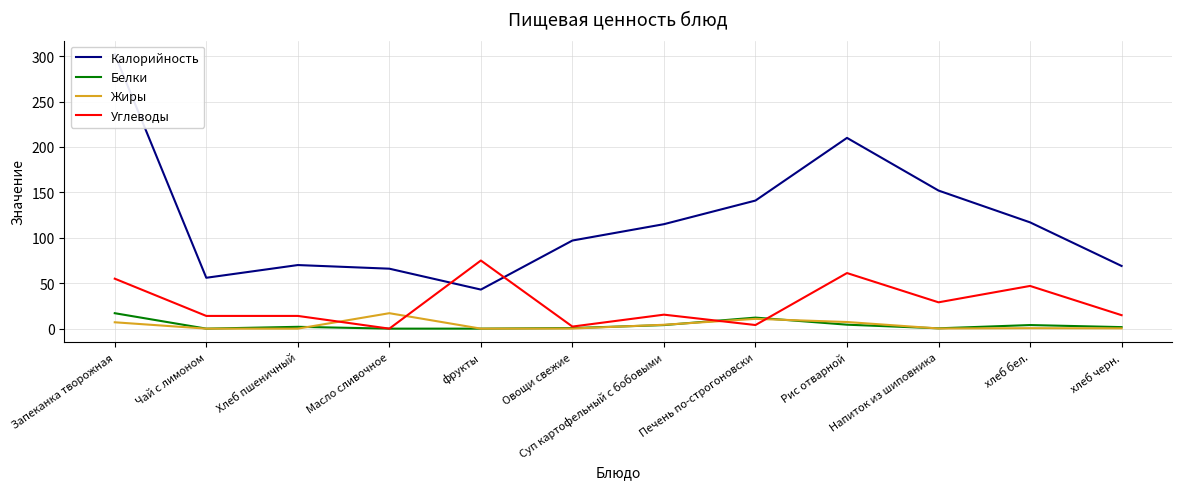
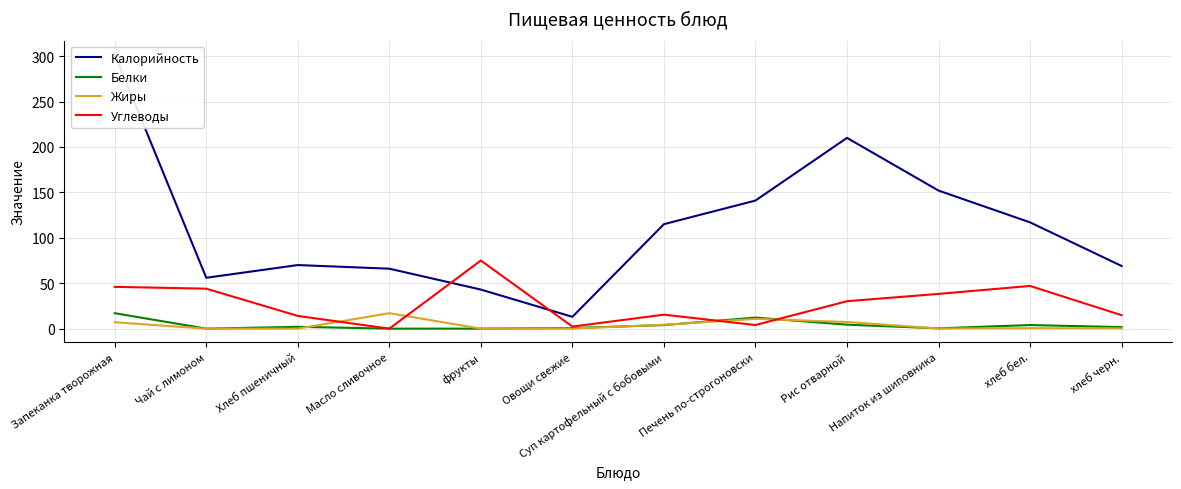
  {
    "Калорийность": {
      "Чай с лимоном": 60,
      "Хлеб пшеничный": 70,
      "Масло сливочное": 70,
      "фрукты": 40,
-     "Овощи свежие": 100,
+     "Овощи свежие": 10,
      "Суп картофельный с бобовыми": 120,
      "Печень по-строгоновски": 140,
      "Рис отварной": 210,
      "Напиток из шиповника": 150,
      "хлеб бел.": 120,
      "хлеб черн.": 70
    },
    "Белки": {
      "Запеканка творожная": 20,
      "Рис отварной": 0,
      "хлеб бел.": 0
    },
    "Жиры": {
      "Запеканка творожная": 10,
      "Масло сливочное": 20,
      "Рис отварной": 10,
      "хлеб бел.": 0
    },
    "Углеводы": {
-     "Запеканка творожная": 60,
-     "Чай с лимоном": 10,
+     "Запеканка творожная": 50,
+     "Чай с лимоном": 40,
      "Хлеб пшеничный": 10,
      "фрукты": 80,
      "Суп картофельный с бобовыми": 20,
      "Печень по-строгоновски": 0,
-     "Рис отварной": 60,
-     "Напиток из шиповника": 30,
+     "Рис отварной": 30,
+     "Напиток из шиповника": 40,
      "хлеб бел.": 50,
      "хлеб черн.": 10
    }
  }
